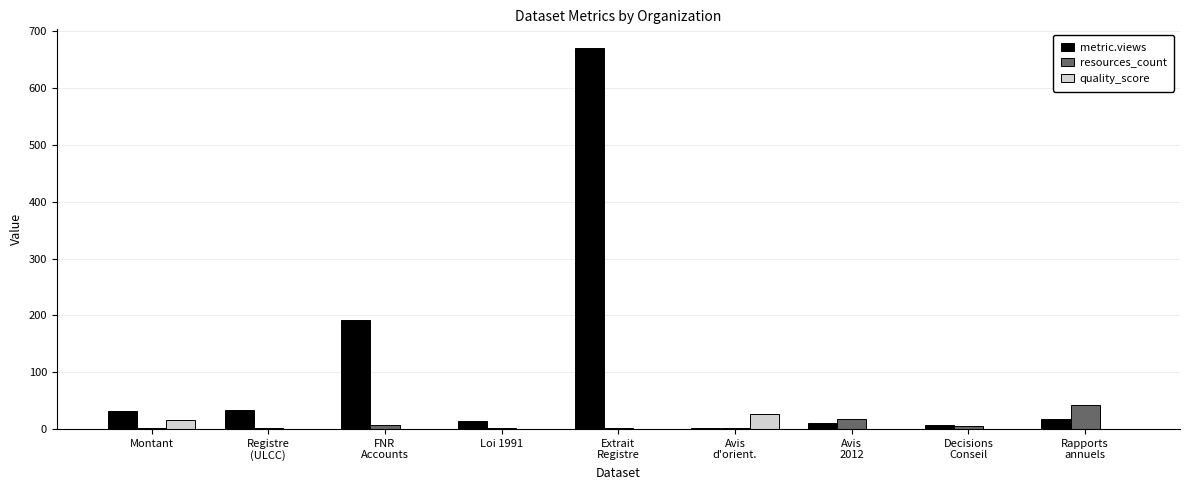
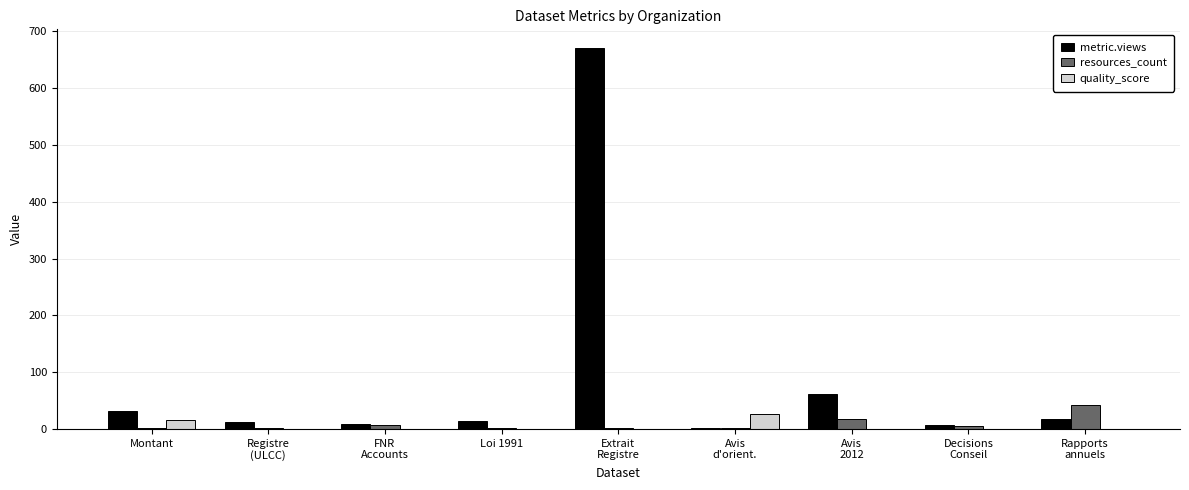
  {
    "metric.views": {
      "Montant": 30,
-     "Registre (ULCC)": 30,
-     "FNR Accounts": 190,
+     "Registre (ULCC)": 10,
+     "FNR Accounts": 10,
      "Loi 1991": 20,
      "Extrait Registre": 670,
-     "Avis 2012": 10,
+     "Avis 2012": 60,
      "Decisions Conseil": 10,
      "Rapports annuels": 20
    },
    "resources_count": {
      "FNR Accounts": 10,
      "Avis 2012": 20,
      "Decisions Conseil": 10,
      "Rapports annuels": 40
    },
    "quality_score": {
      "Montant": 20,
      "Avis d'orient.": 30
    }
  }
